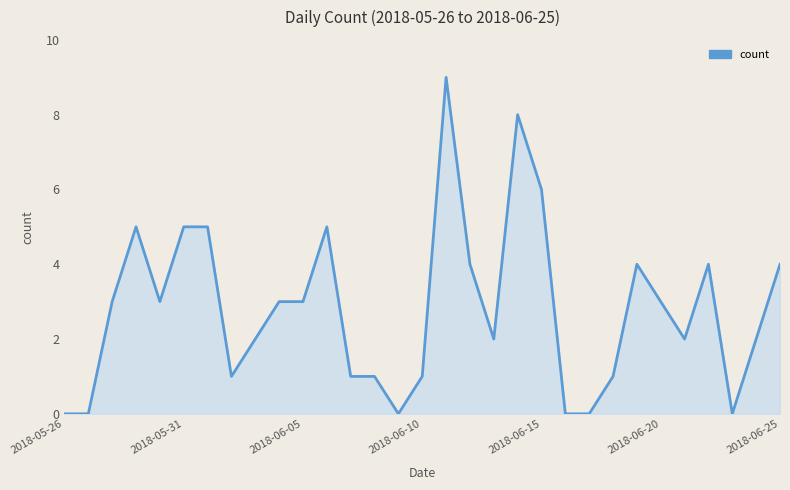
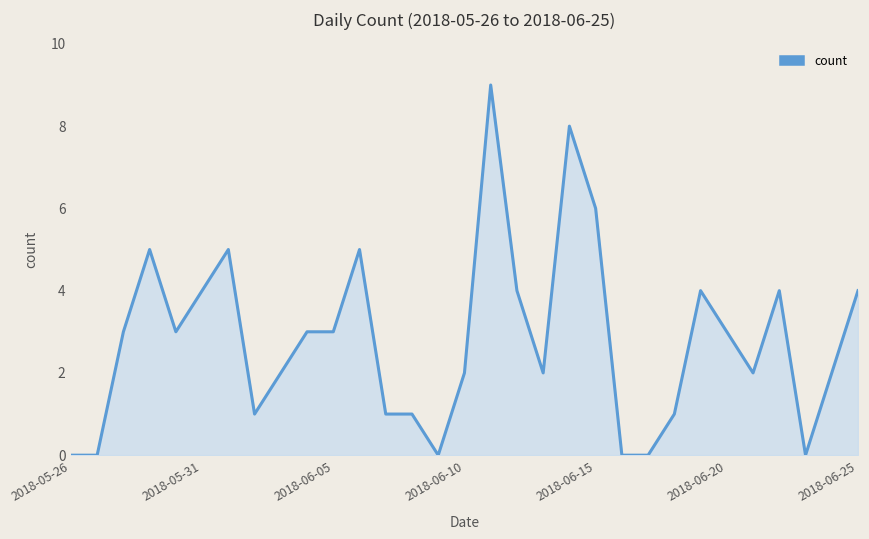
  {
    "2018-05-26": 0,
-   "2018-05-31": 5,
+   "2018-05-31": 4,
    "2018-06-05": 3,
-   "2018-06-10": 1,
+   "2018-06-10": 2,
    "2018-06-15": 6,
    "2018-06-20": 3,
    "2018-06-25": 4
  }
